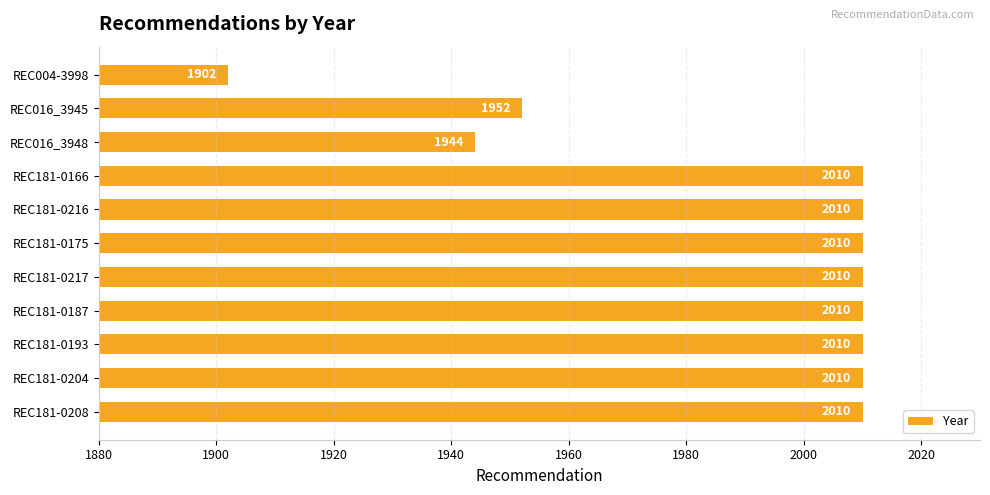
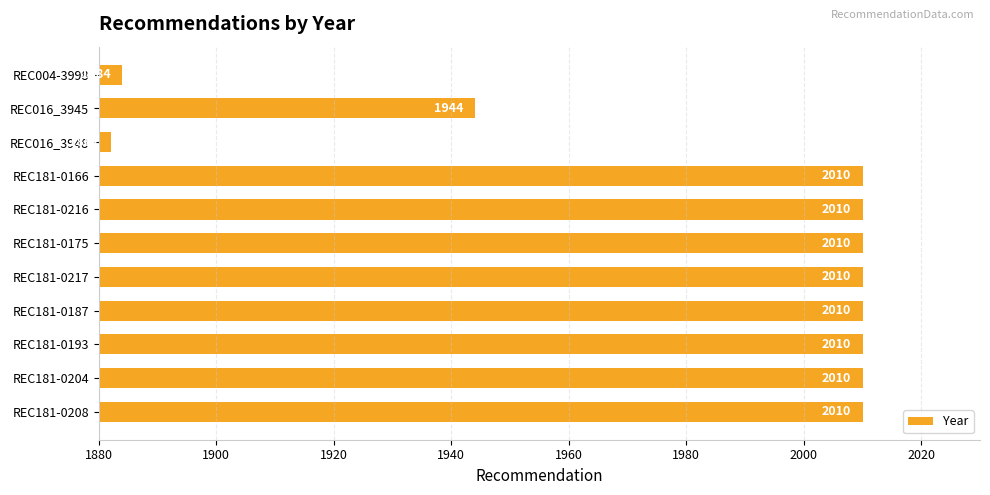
  {
-   "REC004-3998": 1902,
-   "REC016_3945": 1952,
-   "REC016_3948": 1944,
+   "REC004-3998": 1884,
+   "REC016_3945": 1944,
+   "REC016_3948": 1882,
    "REC181-0166": 2010,
    "REC181-0216": 2010,
    "REC181-0175": 2010,
    "REC181-0217": 2010,
    "REC181-0187": 2010,
    "REC181-0193": 2010,
    "REC181-0204": 2010,
    "REC181-0208": 2010
  }
